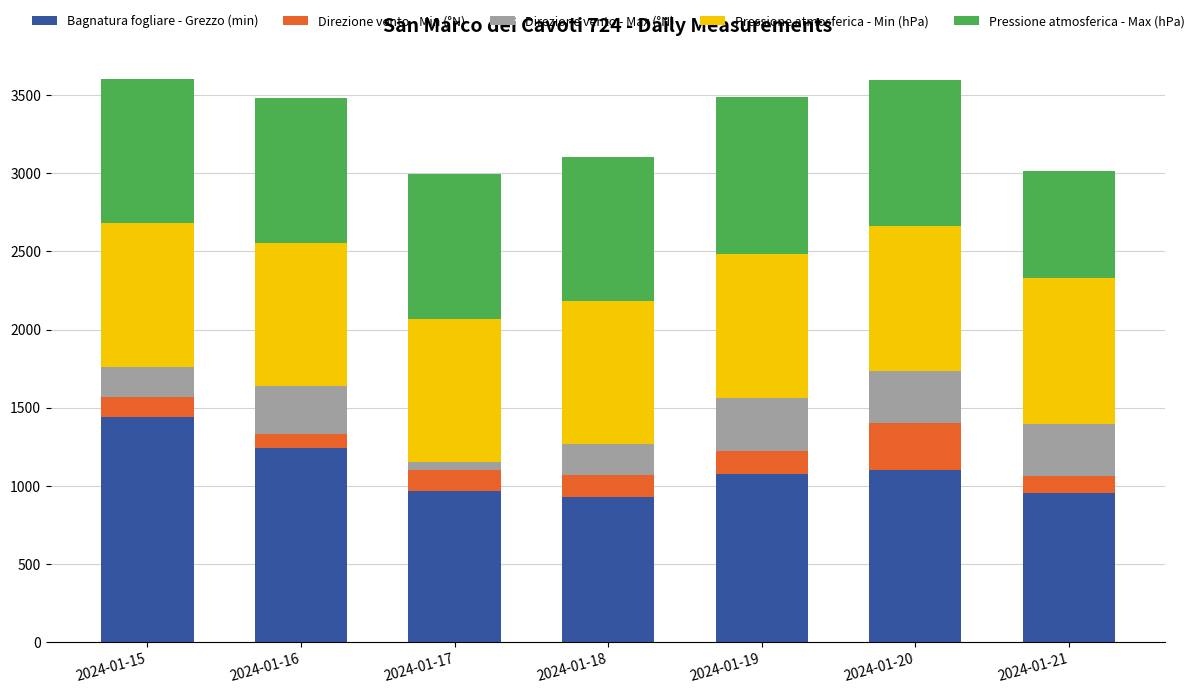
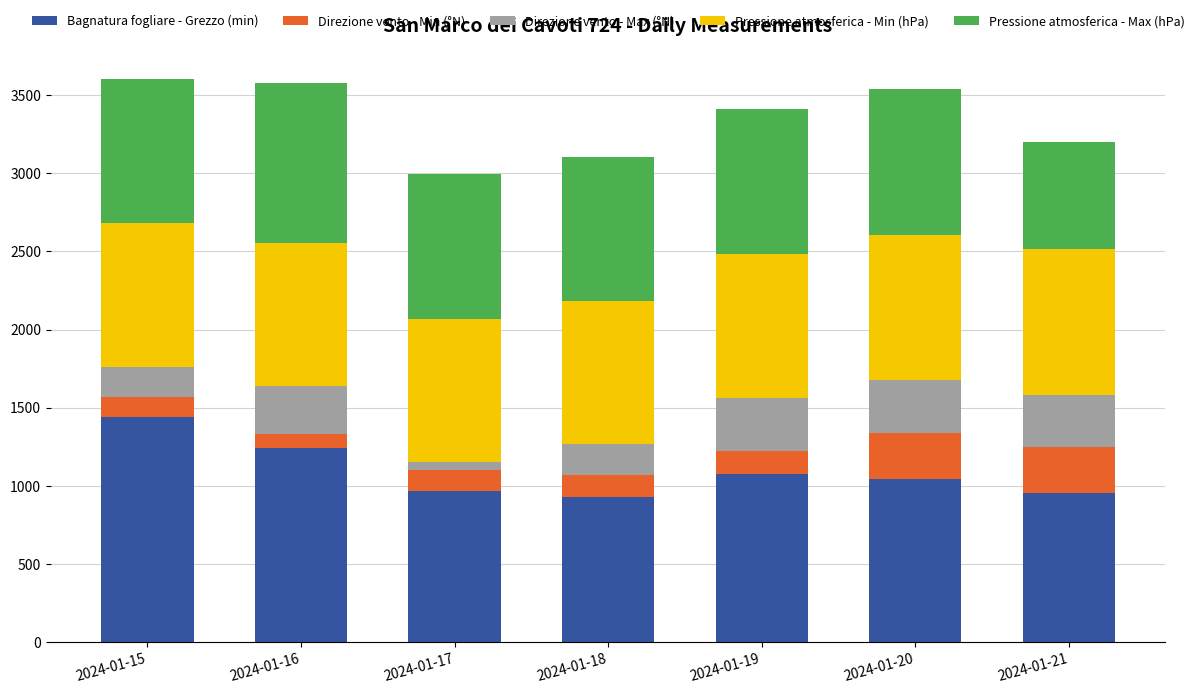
  {
    "Bagnatura fogliare - Grezzo (min)": {
      "2024-01-15": 1440,
      "2024-01-16": 1240,
      "2024-01-17": 970,
      "2024-01-18": 930,
      "2024-01-19": 1070,
-     "2024-01-20": 1100,
+     "2024-01-20": 1040,
      "2024-01-21": 950
    },
    "Direzione vento - Min (°N)": {
      "2024-01-15": 130,
      "2024-01-16": 90,
      "2024-01-17": 130,
      "2024-01-18": 140,
      "2024-01-19": 150,
      "2024-01-20": 300,
-     "2024-01-21": 110
+     "2024-01-21": 300
    },
    "Direzione vento - Max (°N)": {
      "2024-01-15": 200,
      "2024-01-16": 310,
      "2024-01-17": 50,
      "2024-01-18": 200,
      "2024-01-19": 340,
      "2024-01-20": 340,
      "2024-01-21": 330
    },
    "Pressione atmosferica - Min (hPa)": {
      "2024-01-15": 920,
      "2024-01-16": 910,
      "2024-01-17": 920,
      "2024-01-18": 920,
      "2024-01-19": 920,
      "2024-01-20": 930,
      "2024-01-21": 930
    },
    "Pressione atmosferica - Max (hPa)": {
      "2024-01-15": 920,
-     "2024-01-16": 930,
+     "2024-01-16": 1020,
      "2024-01-17": 930,
      "2024-01-18": 920,
-     "2024-01-19": 1010,
+     "2024-01-19": 930,
      "2024-01-20": 940,
      "2024-01-21": 680
    }
  }
